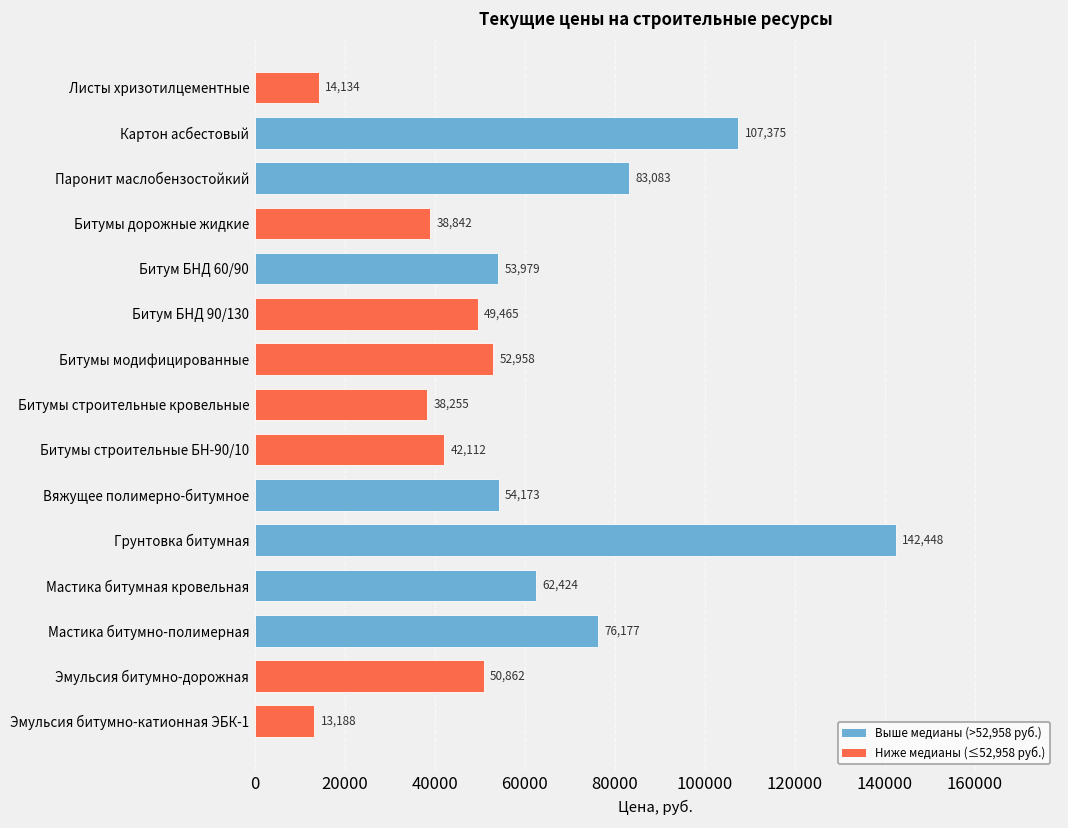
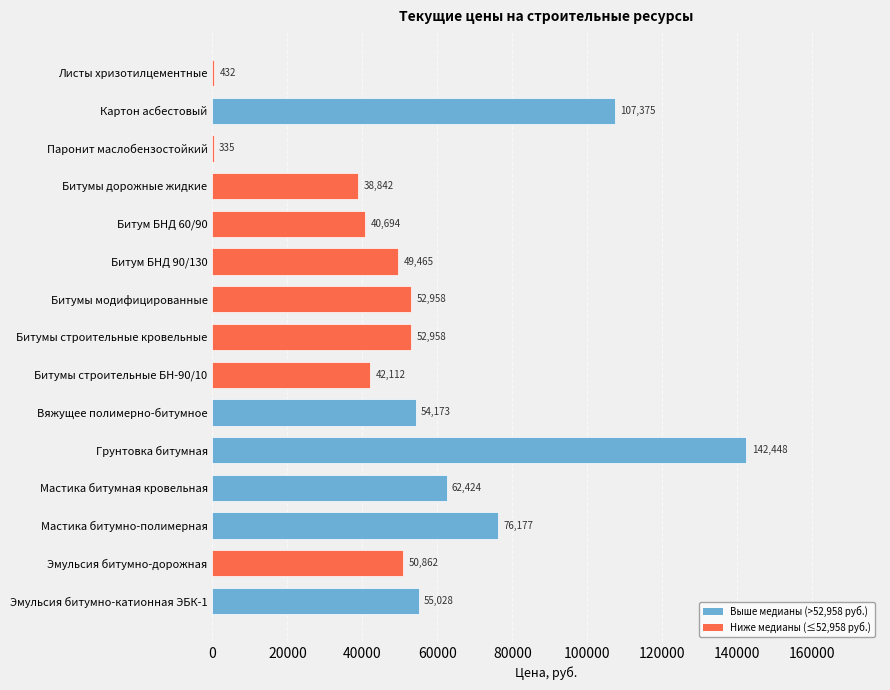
  {
-   "Листы хризотилцементные": "14,134",
+   "Листы хризотилцементные": "432",
    "Картон асбестовый": "107,375",
-   "Паронит маслобензостойкий": "83,083",
+   "Паронит маслобензостойкий": "335",
    "Битумы дорожные жидкие": "38,842",
-   "Битум БНД 60/90": "53,979",
+   "Битум БНД 60/90": "40,694",
    "Битум БНД 90/130": "49,465",
    "Битумы модифицированные": "52,958",
-   "Битумы строительные кровельные": "38,255",
+   "Битумы строительные кровельные": "52,958",
    "Битумы строительные БН-90/10": "42,112",
    "Вяжущее полимерно-битумное": "54,173",
    "Грунтовка битумная": "142,448",
    "Мастика битумная кровельная": "62,424",
    "Мастика битумно-полимерная": "76,177",
    "Эмульсия битумно-дорожная": "50,862",
-   "Эмульсия битумно-катионная ЭБК-1": "13,188"
+   "Эмульсия битумно-катионная ЭБК-1": "55,028"
  }
